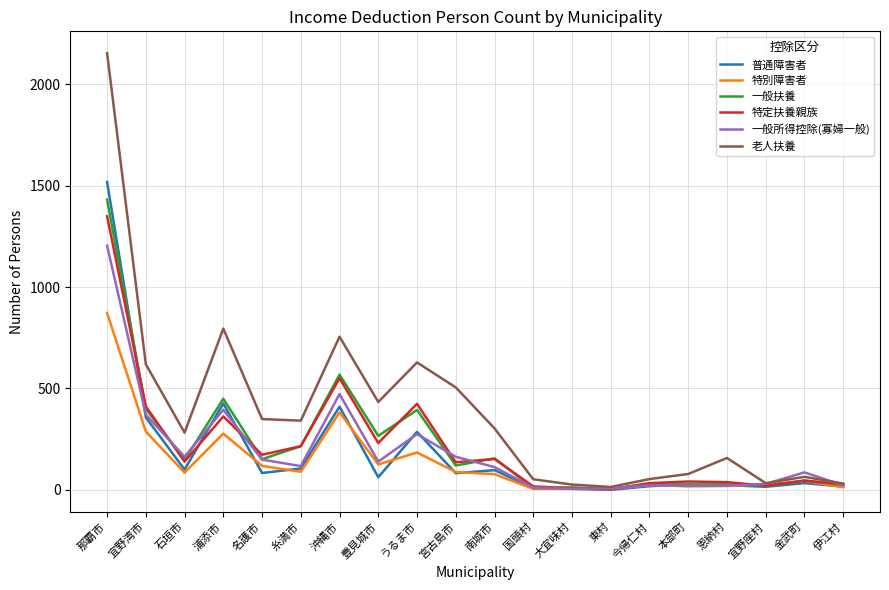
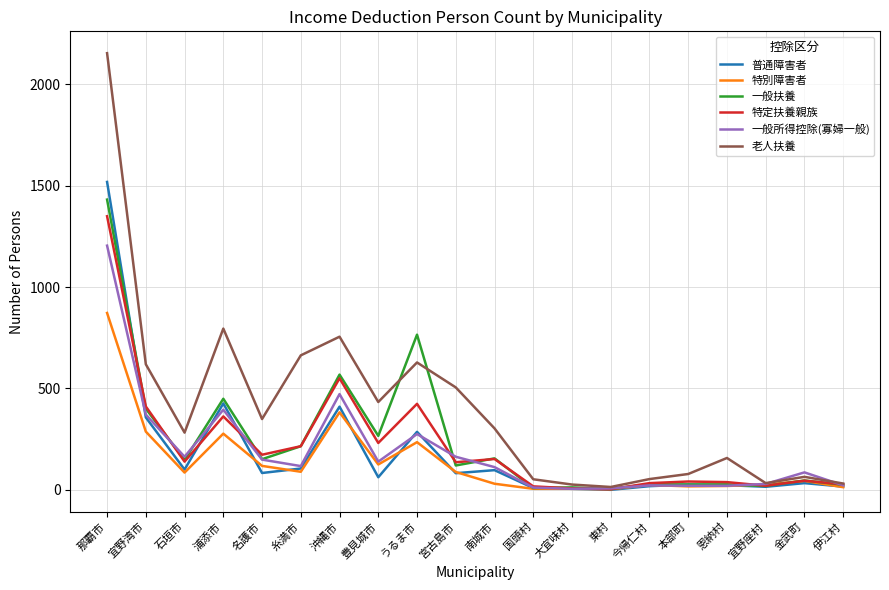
  {
    "普通障害者": {
      "那覇市": 1520,
      "宜野湾市": 360,
      "石垣市": 100,
      "浦添市": 430,
      "名護市": 80,
      "沖縄市": 410,
      "豊見城市": 60,
      "南城市": 100
    },
    "特別障害者": {
      "那覇市": 870,
      "宜野湾市": 290,
      "石垣市": 90,
      "浦添市": 280,
      "名護市": 120,
      "糸満市": 90,
      "沖縄市": 380,
      "豊見城市": 130,
-     "うるま市": 180,
-     "南城市": 80
+     "うるま市": 240,
+     "南城市": 30
    },
    "一般扶養": {
      "那覇市": 1430,
      "浦添市": 450,
      "沖縄市": 570,
      "豊見城市": 270,
-     "うるま市": 390,
+     "うるま市": 770,
      "宮古島市": 120
    },
    "特定扶養親族": {
      "那覇市": 1350,
      "浦添市": 360,
      "名護市": 170,
      "沖縄市": 550,
      "豊見城市": 230,
      "うるま市": 420,
      "宮古島市": 140,
      "本部町": 40
    },
    "一般所得控除(寡婦一般)": {
      "那覇市": 1200,
      "宜野湾市": 370,
      "石垣市": 160,
      "浦添市": 400,
      "沖縄市": 470,
      "豊見城市": 140,
      "宮古島市": 160,
      "南城市": 110,
      "金武町": 90
    },
    "老人扶養": {
      "那覇市": 2150,
      "宜野湾市": 620,
      "石垣市": 280,
      "浦添市": 800,
      "名護市": 350,
-     "糸満市": 340,
+     "糸満市": 660,
      "沖縄市": 760,
      "豊見城市": 430,
      "うるま市": 630,
      "宮古島市": 510,
      "南城市": 300,
      "国頭村": 50,
      "大宜味村": 30,
      "今帰仁村": 50,
      "本部町": 80,
      "恩納村": 160,
      "金武町": 60
    }
  }
